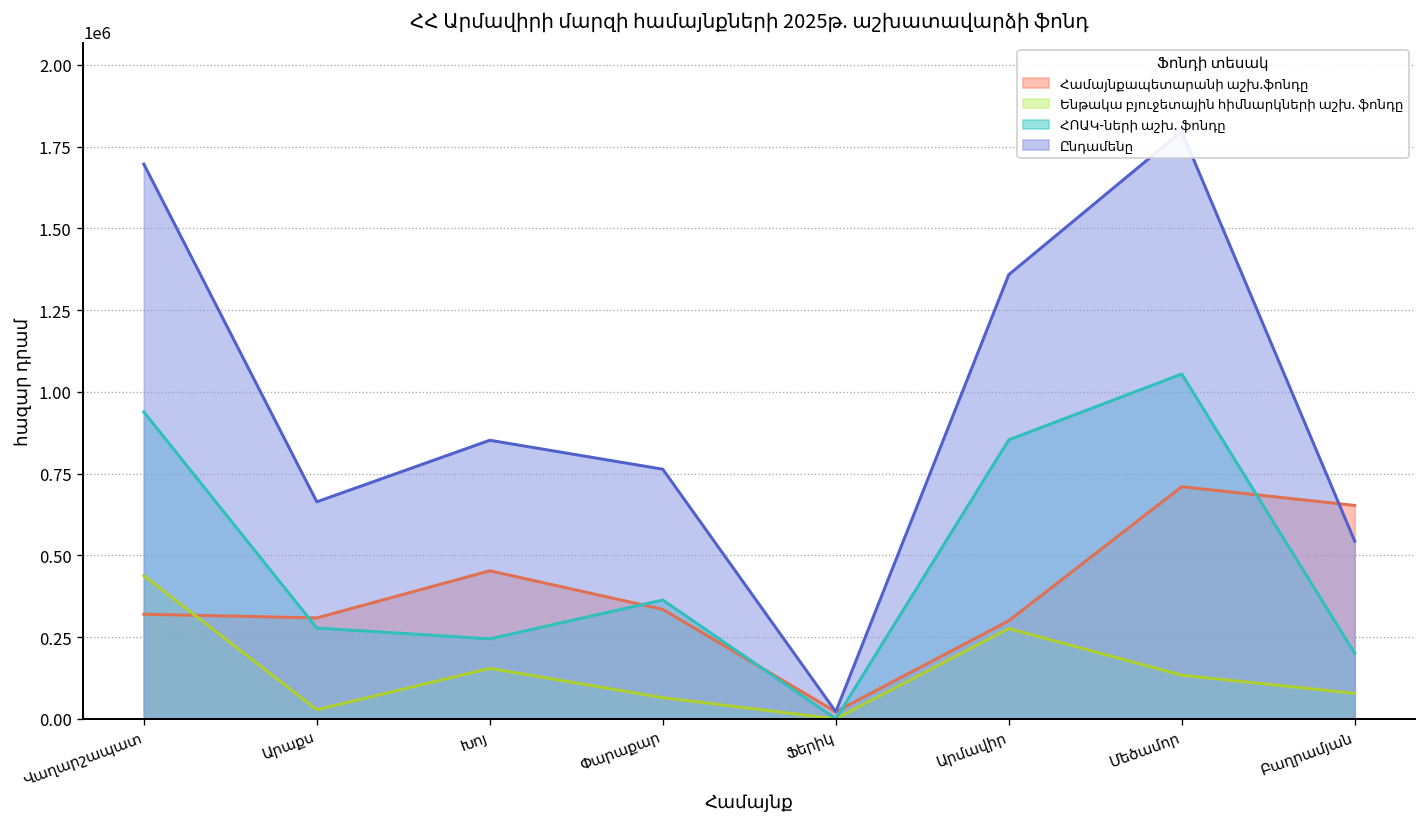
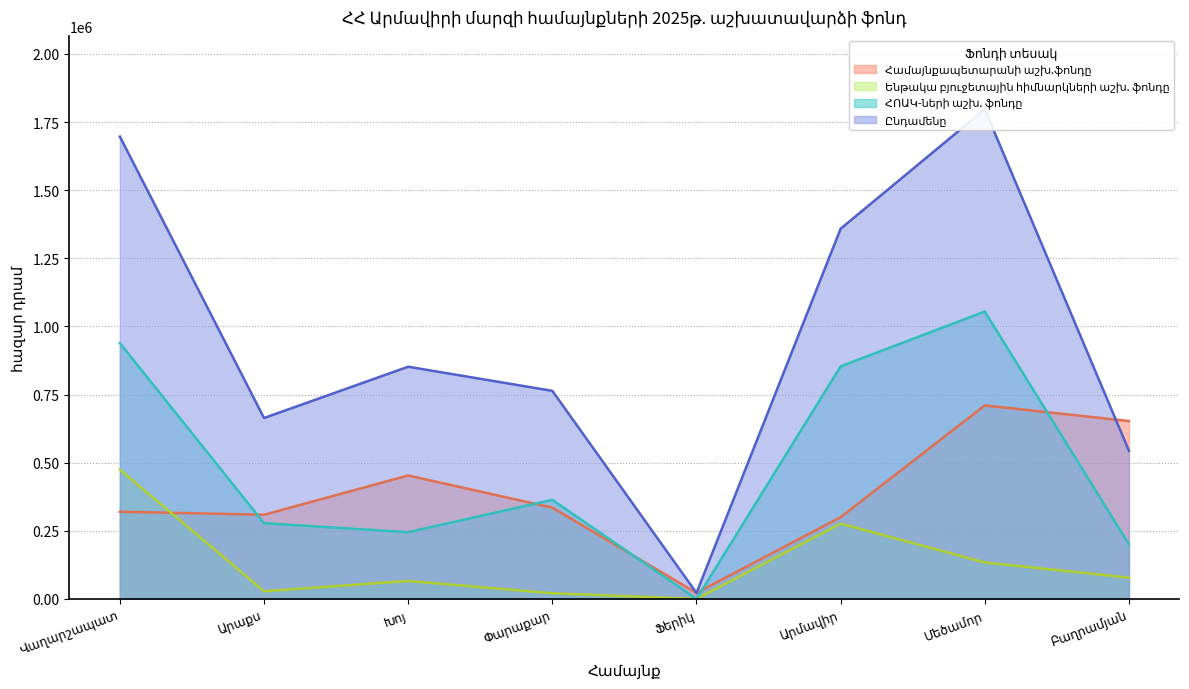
  {
    "Համայնքապետարանի աշխ.ֆոնդը": {
      "Վաղարշապատ": 320000,
      "Արաքս": 310000,
      "Խոյ": 450000,
      "Փարաքար": 340000,
      "Արմավիր": 300000,
      "Մեծամոր": 710000,
      "Բաղրամյան": 650000
    },
    "Ենթակա բյուջետային հիմնարկների աշխ. ֆոնդը": {
-     "Վաղարշապատ": 440000,
+     "Վաղարշապատ": 470000,
      "Արաքս": 30000,
-     "Խոյ": 150000,
-     "Փարաքար": 70000,
+     "Խոյ": 70000,
+     "Փարաքար": 20000,
      "Արմավիր": 280000,
      "Մեծամոր": 130000,
      "Բաղրամյան": 80000
    },
    "ՀՈԱԿ-ների աշխ. ֆոնդը": {
      "Վաղարշապատ": 940000,
      "Արաքս": 280000,
      "Խոյ": 240000,
      "Փարաքար": 360000,
      "Արմավիր": 850000,
      "Մեծամոր": 1050000,
      "Բաղրամյան": 200000
    },
    "Ընդամենը": {
      "Վաղարշապատ": 1700000,
      "Արաքս": 660000,
      "Խոյ": 850000,
      "Փարաքար": 760000,
      "Արմավիր": 1360000,
      "Բաղրամյան": 540000
    }
  }
